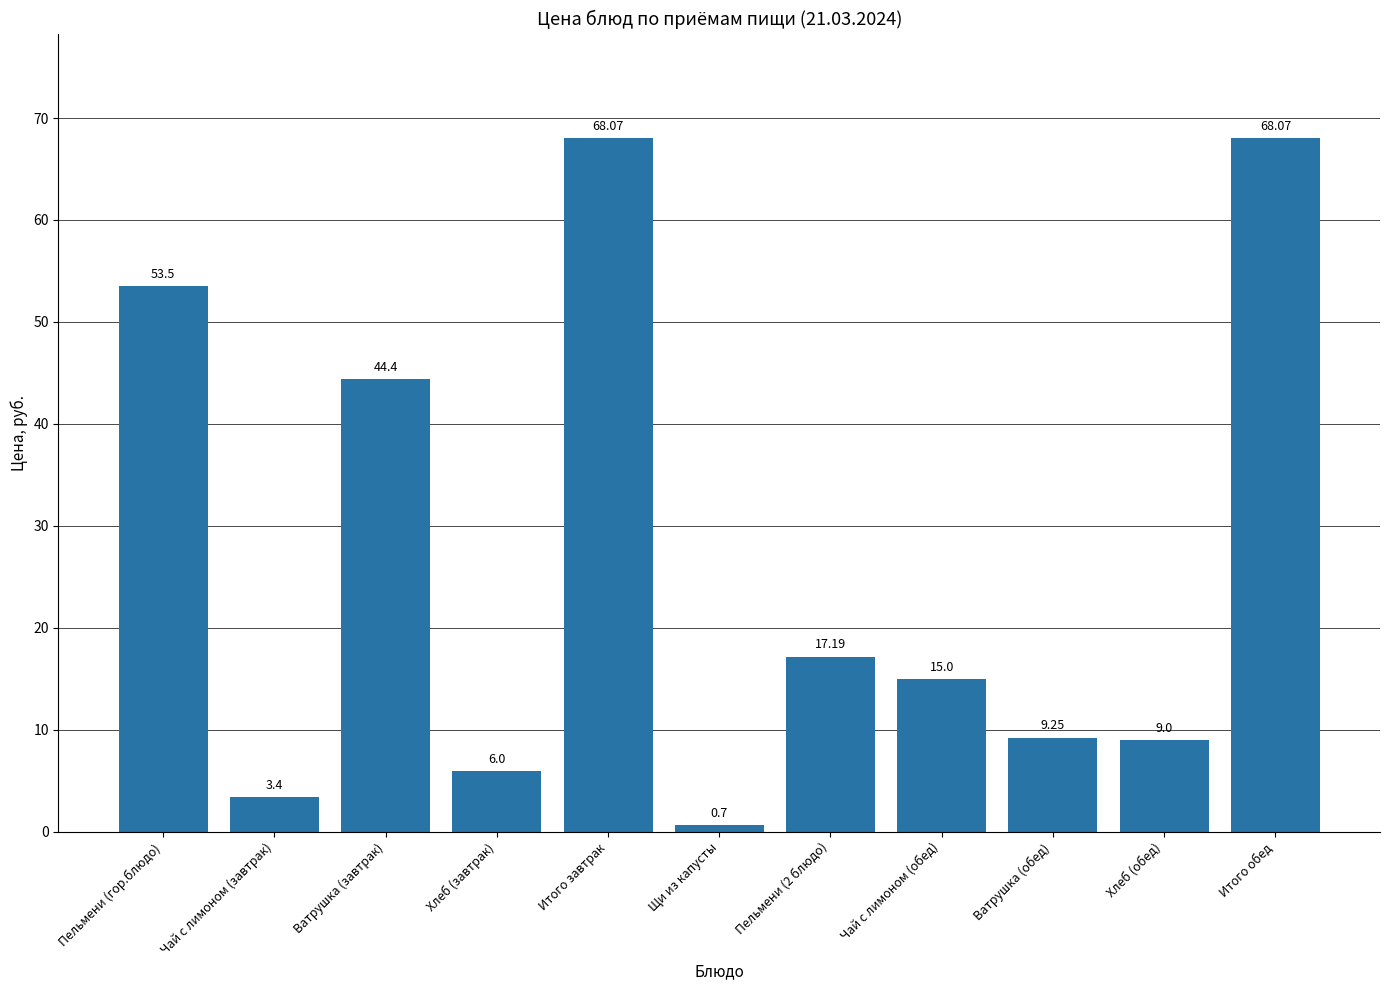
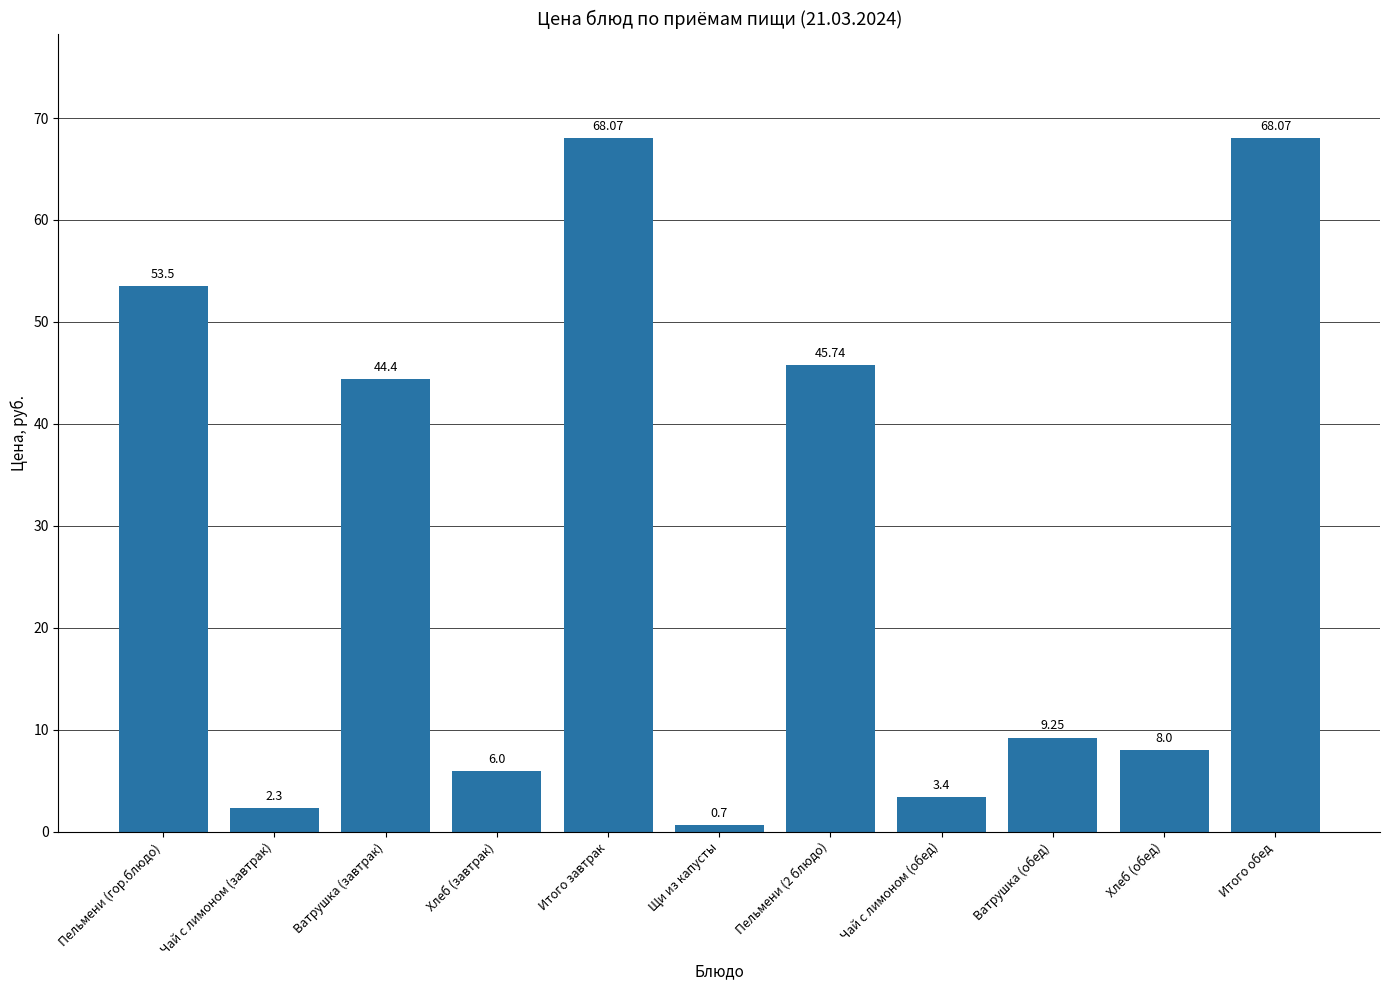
  {
    "Пельмени (гор.блюдо)": 53.5,
-   "Чай с лимоном (завтрак)": 3.4,
+   "Чай с лимоном (завтрак)": 2.3,
    "Ватрушка (завтрак)": 44.4,
    "Хлеб (завтрак)": 6.0,
    "Итого завтрак": 68.07,
    "Щи из капусты": 0.7,
-   "Пельмени (2 блюдо)": 17.19,
-   "Чай с лимоном (обед)": 15.0,
+   "Пельмени (2 блюдо)": 45.74,
+   "Чай с лимоном (обед)": 3.4,
    "Ватрушка (обед)": 9.25,
-   "Хлеб (обед)": 9.0,
+   "Хлеб (обед)": 8.0,
    "Итого обед": 68.07
  }
